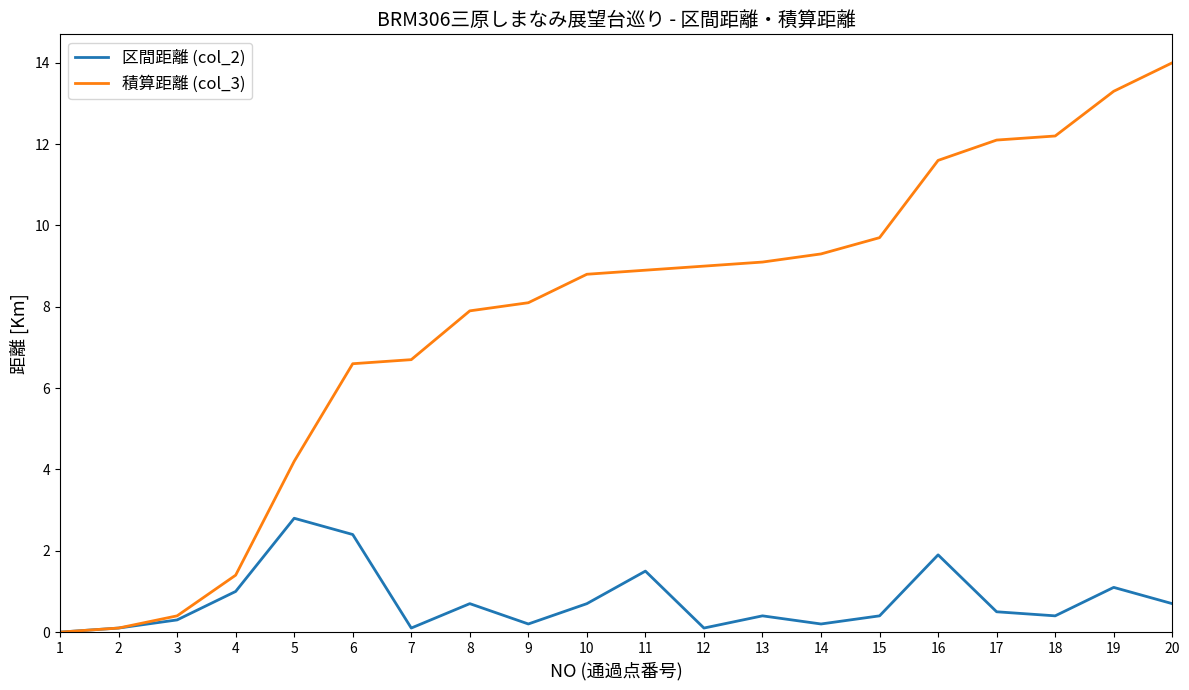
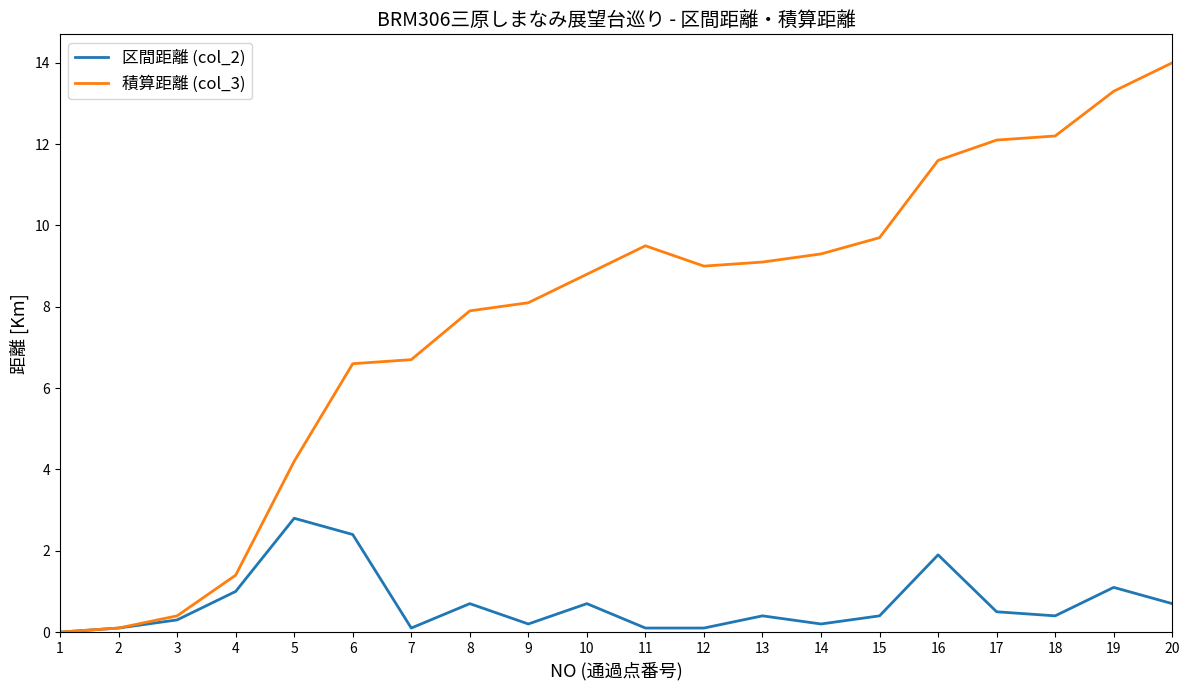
  {
    "区間距離 (col_2)": {
      "3": 0.3,
      "4": 1.0,
      "5": 2.8,
      "6": 2.4,
      "7": 0.1,
      "8": 0.7,
      "9": 0.2,
      "10": 0.7,
-     "11": 1.5,
+     "11": 0.1,
      "12": 0.1,
      "13": 0.4,
      "14": 0.2,
      "15": 0.4,
      "16": 1.9,
      "17": 0.5,
      "18": 0.4,
      "19": 1.1,
      "20": 0.7
    },
    "積算距離 (col_3)": {
      "3": 0.4,
      "4": 1.4,
      "5": 4.2,
      "6": 6.6,
      "7": 6.7,
      "8": 7.9,
      "9": 8.1,
      "10": 8.8,
-     "11": 8.9,
+     "11": 9.5,
      "12": 9.0,
      "13": 9.1,
      "14": 9.3,
      "15": 9.7,
      "16": 11.6,
      "17": 12.1,
      "18": 12.2,
      "19": 13.3,
      "20": 14.0
    }
  }
